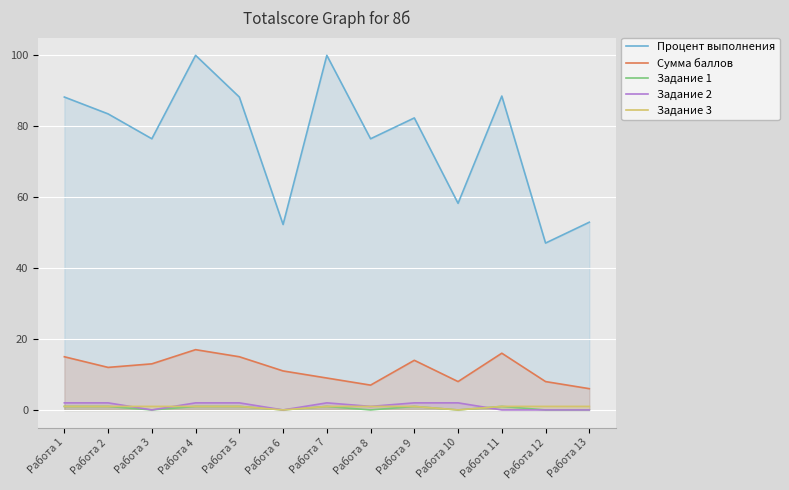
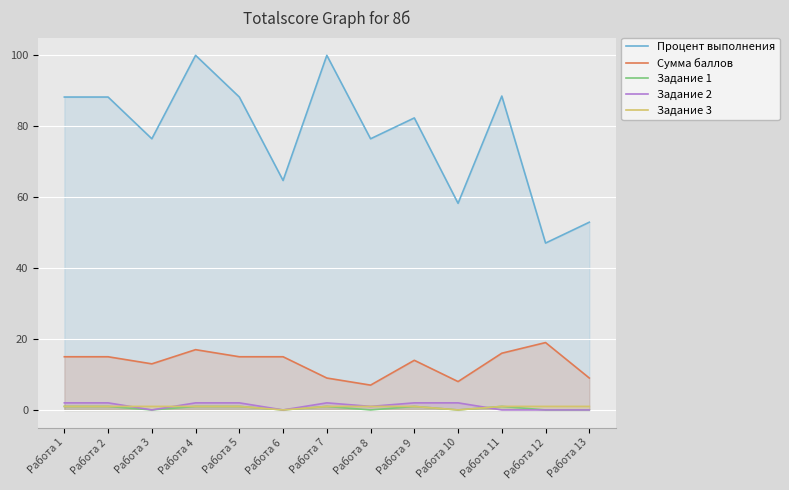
  {
    "Процент выполнения": {
      "Работа 1": 88,
-     "Работа 2": 83,
+     "Работа 2": 88,
      "Работа 3": 76,
      "Работа 4": 100,
      "Работа 5": 88,
-     "Работа 6": 52,
+     "Работа 6": 65,
      "Работа 7": 100,
      "Работа 8": 76,
      "Работа 9": 82,
      "Работа 10": 58,
      "Работа 11": 89,
      "Работа 12": 47,
      "Работа 13": 53
    },
    "Сумма баллов": {
      "Работа 1": 15,
-     "Работа 2": 12,
+     "Работа 2": 15,
      "Работа 3": 13,
      "Работа 4": 17,
      "Работа 5": 15,
-     "Работа 6": 11,
+     "Работа 6": 15,
      "Работа 7": 9,
      "Работа 8": 7,
      "Работа 9": 14,
      "Работа 10": 8,
      "Работа 11": 16,
-     "Работа 12": 8,
-     "Работа 13": 6
+     "Работа 12": 19,
+     "Работа 13": 9
    },
    "Задание 1": {
      "Работа 8": 0
    },
    "Задание 2": {
      "Работа 1": 2,
      "Работа 2": 2,
      "Работа 4": 2,
      "Работа 5": 2,
      "Работа 7": 2,
      "Работа 9": 2,
      "Работа 10": 2,
      "Работа 11": 0
    },
    "Задание 3": {
      "Работа 3": 1,
      "Работа 12": 1,
      "Работа 13": 1
    }
  }
